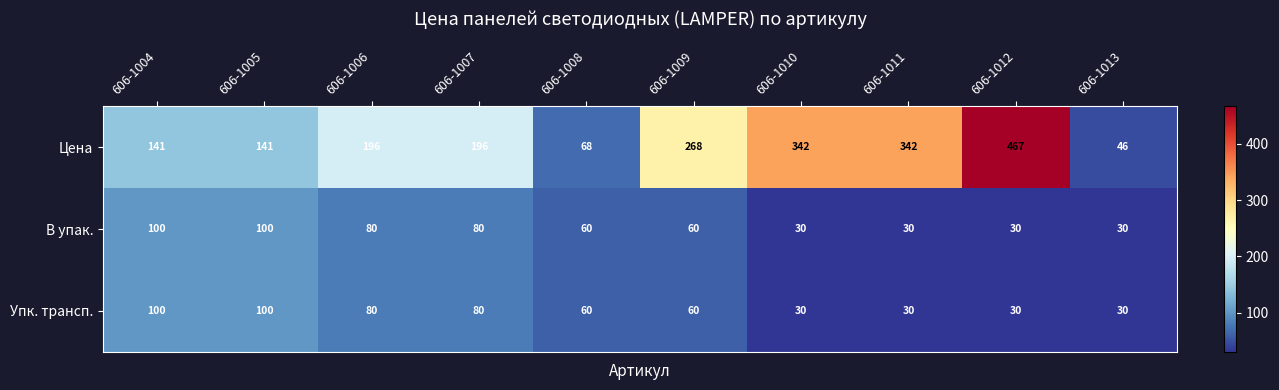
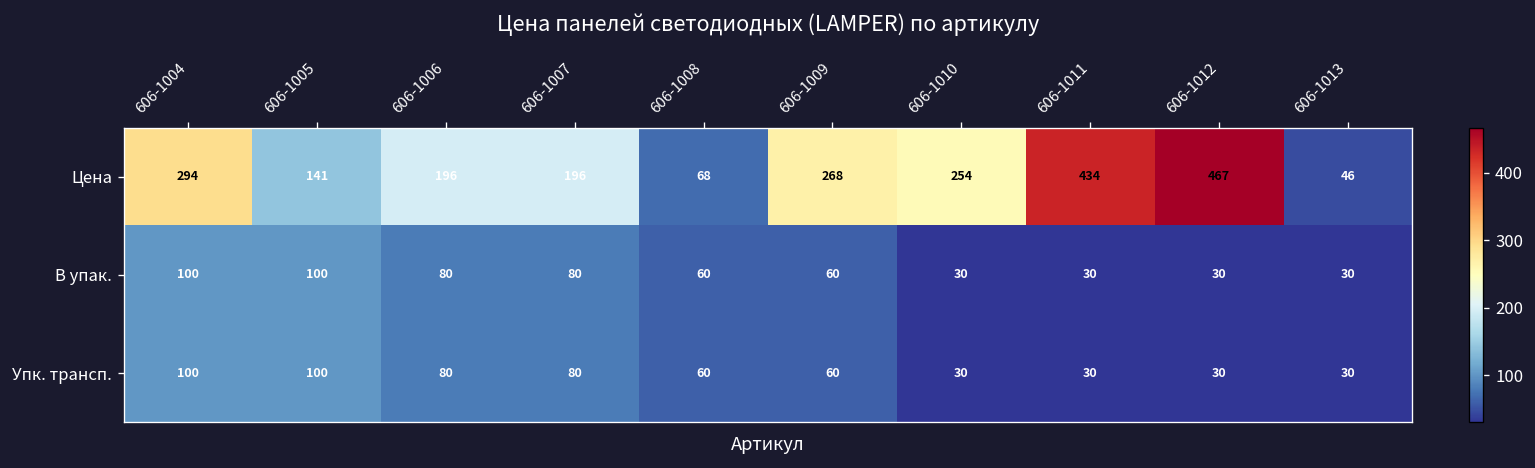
  {
    "Цена": {
-     "606-1004": 141,
+     "606-1004": 294,
      "606-1005": 141,
      "606-1008": 68,
      "606-1009": 268,
-     "606-1010": 342,
-     "606-1011": 342,
+     "606-1010": 254,
+     "606-1011": 434,
      "606-1012": 467,
      "606-1013": 46
    },
    "В упак.": {
      "606-1004": 100,
      "606-1005": 100,
      "606-1006": 80,
      "606-1007": 80,
      "606-1008": 60,
      "606-1009": 60,
      "606-1010": 30,
      "606-1011": 30,
      "606-1012": 30,
      "606-1013": 30
    },
    "Упк. трансп.": {
      "606-1004": 100,
      "606-1005": 100,
      "606-1006": 80,
      "606-1007": 80,
      "606-1008": 60,
      "606-1009": 60,
      "606-1010": 30,
      "606-1011": 30,
      "606-1012": 30,
      "606-1013": 30
    }
  }
